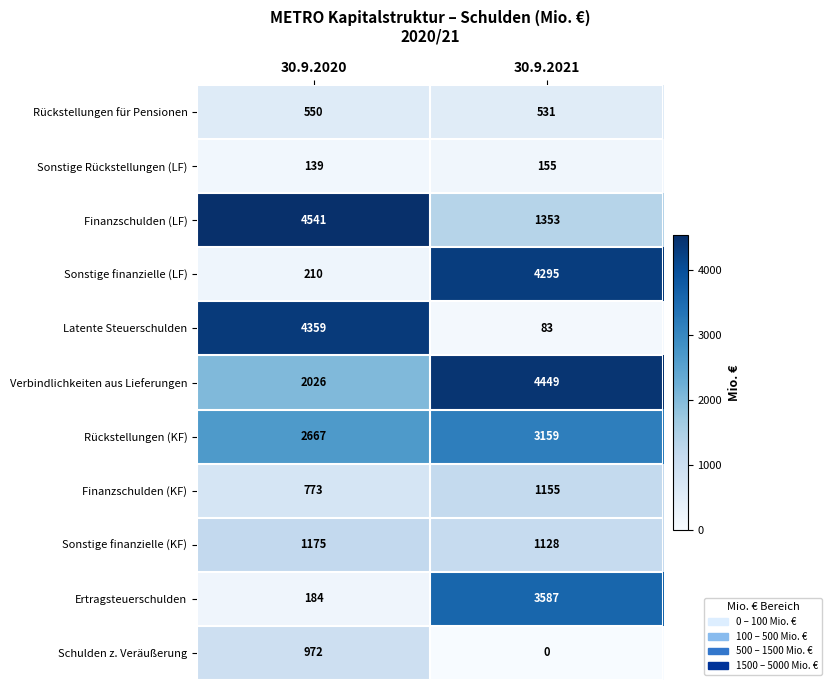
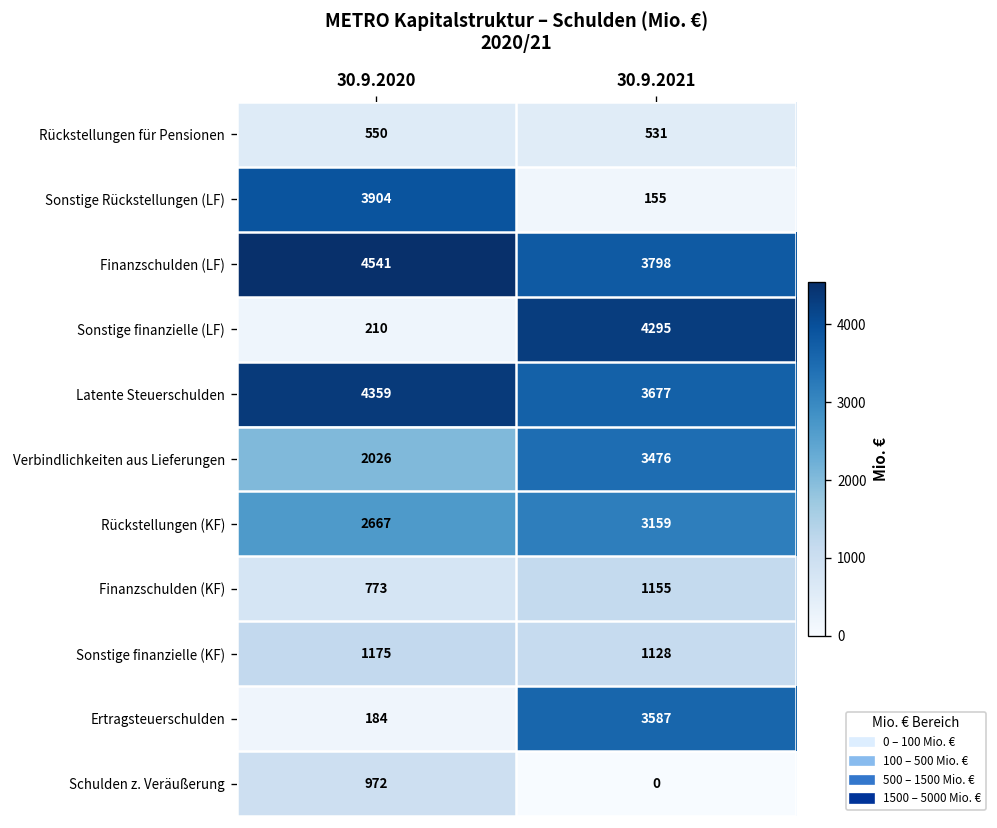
  {
    "Rückstellungen für Pensionen": {
      "30.9.2020": 550,
      "30.9.2021": 531
    },
    "Sonstige Rückstellungen (LF)": {
-     "30.9.2020": 139,
+     "30.9.2020": 3904,
      "30.9.2021": 155
    },
    "Finanzschulden (LF)": {
      "30.9.2020": 4541,
-     "30.9.2021": 1353
+     "30.9.2021": 3798
    },
    "Sonstige finanzielle (LF)": {
      "30.9.2020": 210,
      "30.9.2021": 4295
    },
    "Latente Steuerschulden": {
      "30.9.2020": 4359,
-     "30.9.2021": 83
+     "30.9.2021": 3677
    },
    "Verbindlichkeiten aus Lieferungen": {
      "30.9.2020": 2026,
-     "30.9.2021": 4449
+     "30.9.2021": 3476
    },
    "Rückstellungen (KF)": {
      "30.9.2020": 2667,
      "30.9.2021": 3159
    },
    "Finanzschulden (KF)": {
      "30.9.2020": 773,
      "30.9.2021": 1155
    },
    "Sonstige finanzielle (KF)": {
      "30.9.2020": 1175,
      "30.9.2021": 1128
    },
    "Ertragsteuerschulden": {
      "30.9.2020": 184,
      "30.9.2021": 3587
    },
    "Schulden z. Veräußerung": {
      "30.9.2020": 972,
      "30.9.2021": 0
    }
  }
